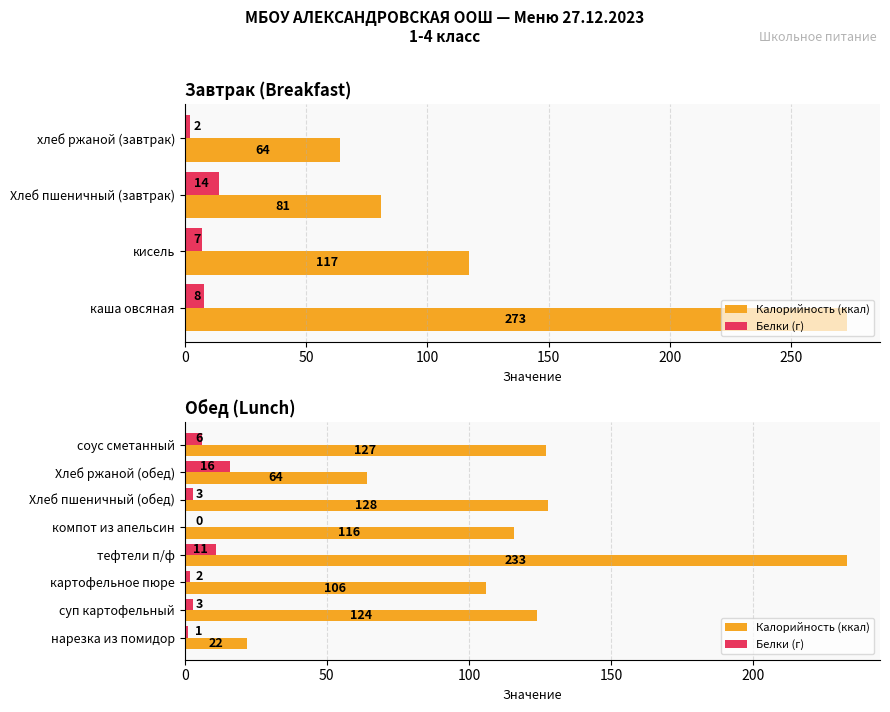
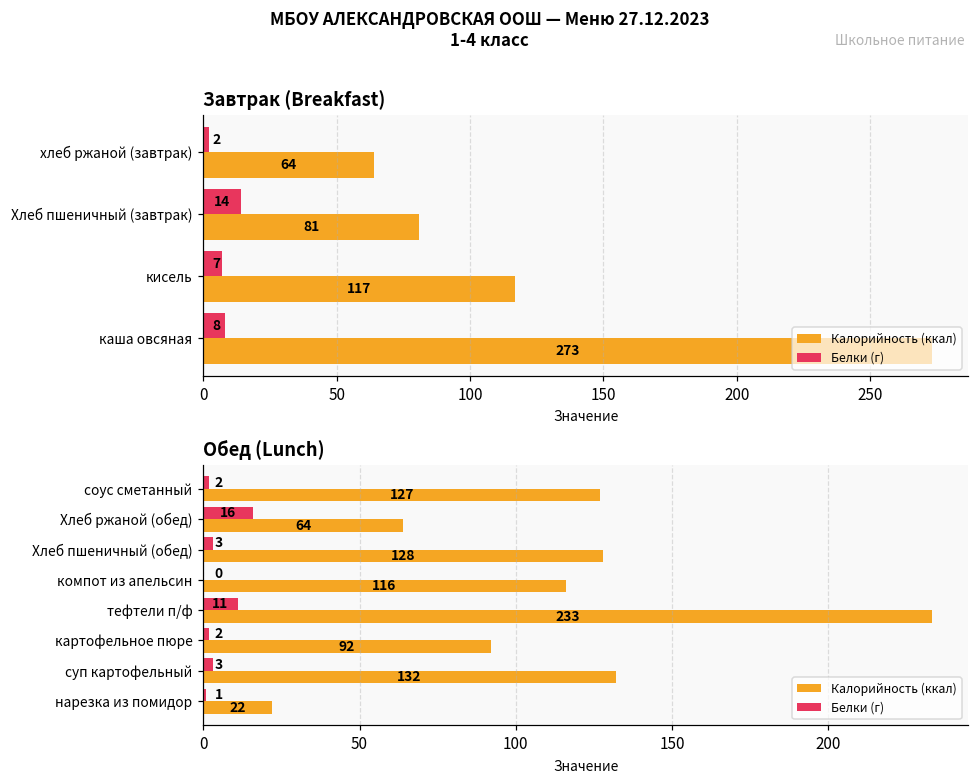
  {
    "Завтрак (Breakfast)": {
      "Калорийность (ккал)": {
        "хлеб ржаной (завтрак)": 64,
        "Хлеб пшеничный (завтрак)": 81,
        "кисель": 117
      },
      "Белки (г)": {
        "хлеб ржаной (завтрак)": 2,
        "Хлеб пшеничный (завтрак)": 14,
        "кисель": 7,
        "каша овсяная": 8
      }
    },
    "Обед (Lunch)": {
      "Калорийность (ккал)": {
        "соус сметанный": 127,
        "Хлеб ржаной (обед)": 64,
        "Хлеб пшеничный (обед)": 128,
        "компот из апельсин": 116,
        "тефтели п/ф": 233,
-       "картофельное пюре": 106,
-       "суп картофельный": 124,
+       "картофельное пюре": 92,
+       "суп картофельный": 132,
        "нарезка из помидор": 22
      },
      "Белки (г)": {
-       "соус сметанный": 6,
+       "соус сметанный": 2,
        "Хлеб ржаной (обед)": 16,
        "Хлеб пшеничный (обед)": 3,
        "компот из апельсин": 0,
        "тефтели п/ф": 11,
        "картофельное пюре": 2,
        "суп картофельный": 3,
        "нарезка из помидор": 1
      }
    }
  }
